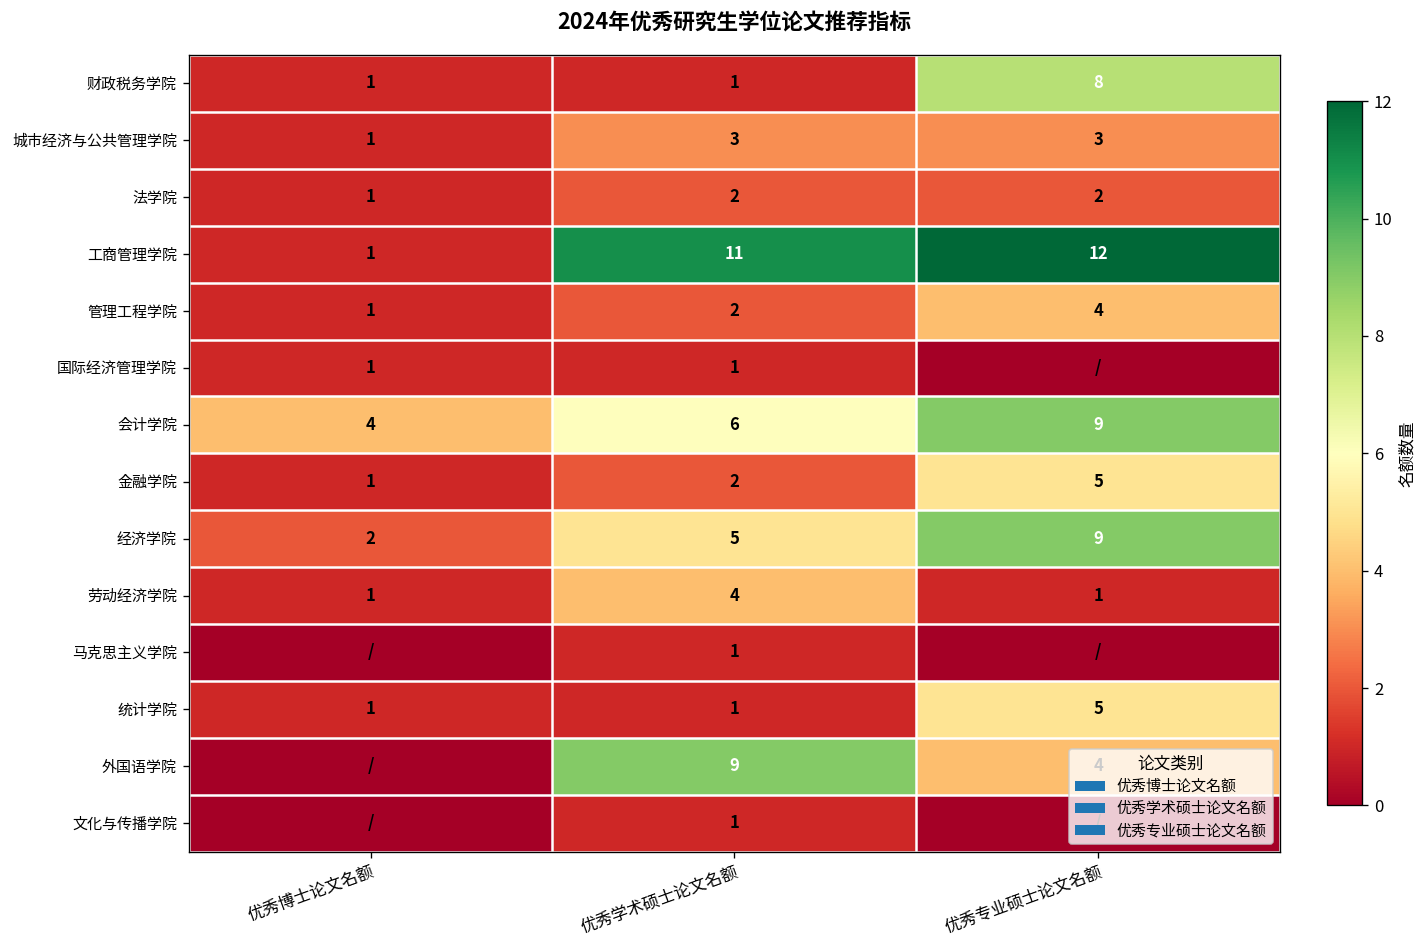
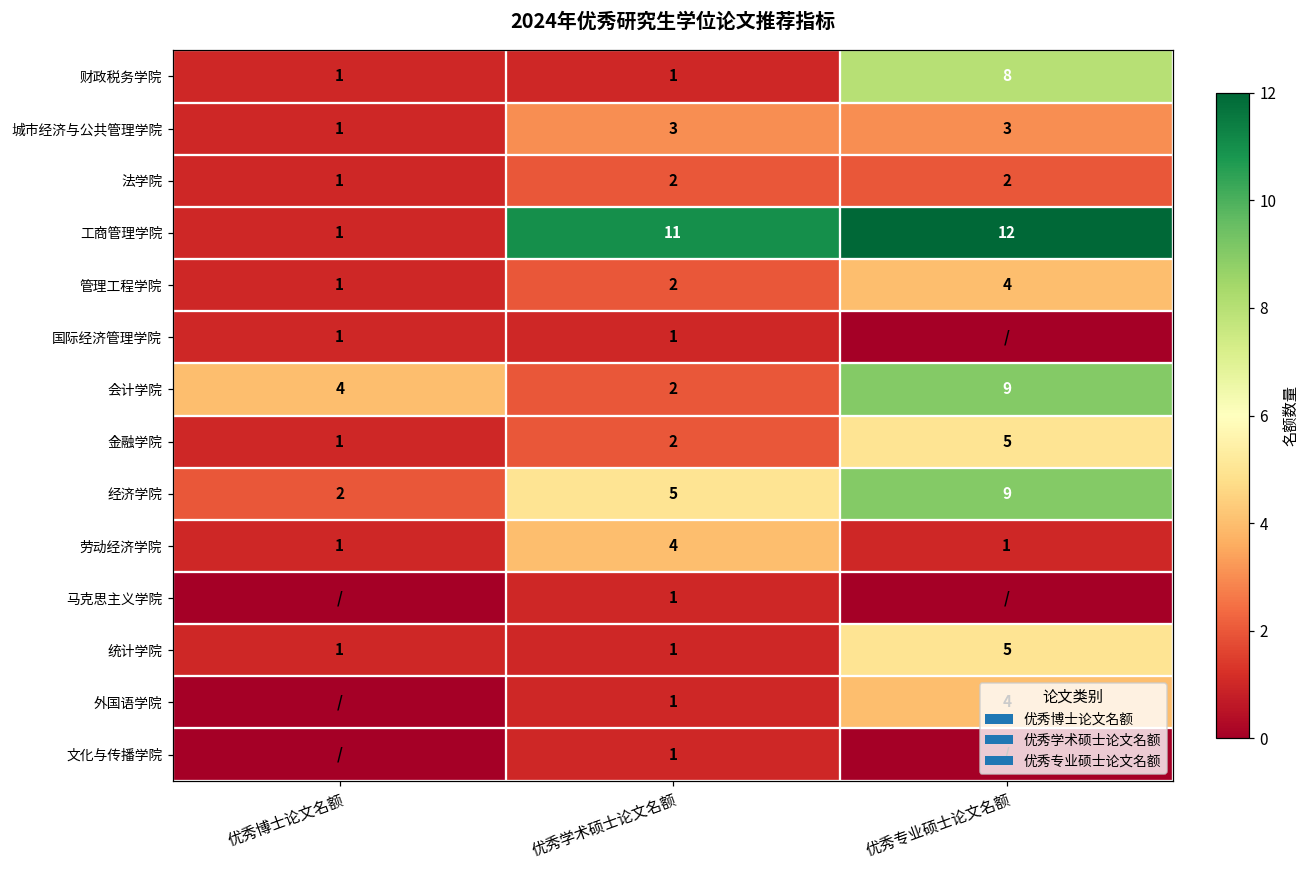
  {
    "财政税务学院": {
      "优秀博士论文名额": 1,
      "优秀学术硕士论文名额": 1,
      "优秀专业硕士论文名额": 8
    },
    "城市经济与公共管理学院": {
      "优秀博士论文名额": 1,
      "优秀学术硕士论文名额": 3,
      "优秀专业硕士论文名额": 3
    },
    "法学院": {
      "优秀博士论文名额": 1,
      "优秀学术硕士论文名额": 2,
      "优秀专业硕士论文名额": 2
    },
    "工商管理学院": {
      "优秀博士论文名额": 1,
      "优秀学术硕士论文名额": 11,
      "优秀专业硕士论文名额": 12
    },
    "管理工程学院": {
      "优秀博士论文名额": 1,
      "优秀学术硕士论文名额": 2,
      "优秀专业硕士论文名额": 4
    },
    "国际经济管理学院": {
      "优秀博士论文名额": 1,
      "优秀学术硕士论文名额": 1
    },
    "会计学院": {
      "优秀博士论文名额": 4,
-     "优秀学术硕士论文名额": 6,
+     "优秀学术硕士论文名额": 2,
      "优秀专业硕士论文名额": 9
    },
    "金融学院": {
      "优秀博士论文名额": 1,
      "优秀学术硕士论文名额": 2,
      "优秀专业硕士论文名额": 5
    },
    "经济学院": {
      "优秀博士论文名额": 2,
      "优秀学术硕士论文名额": 5,
      "优秀专业硕士论文名额": 9
    },
    "劳动经济学院": {
      "优秀博士论文名额": 1,
      "优秀学术硕士论文名额": 4,
      "优秀专业硕士论文名额": 1
    },
    "马克思主义学院": {
      "优秀学术硕士论文名额": 1
    },
    "统计学院": {
      "优秀博士论文名额": 1,
      "优秀学术硕士论文名额": 1,
      "优秀专业硕士论文名额": 5
    },
    "外国语学院": {
-     "优秀学术硕士论文名额": 9
+     "优秀学术硕士论文名额": 1
    },
    "文化与传播学院": {
      "优秀学术硕士论文名额": 1
    }
  }
